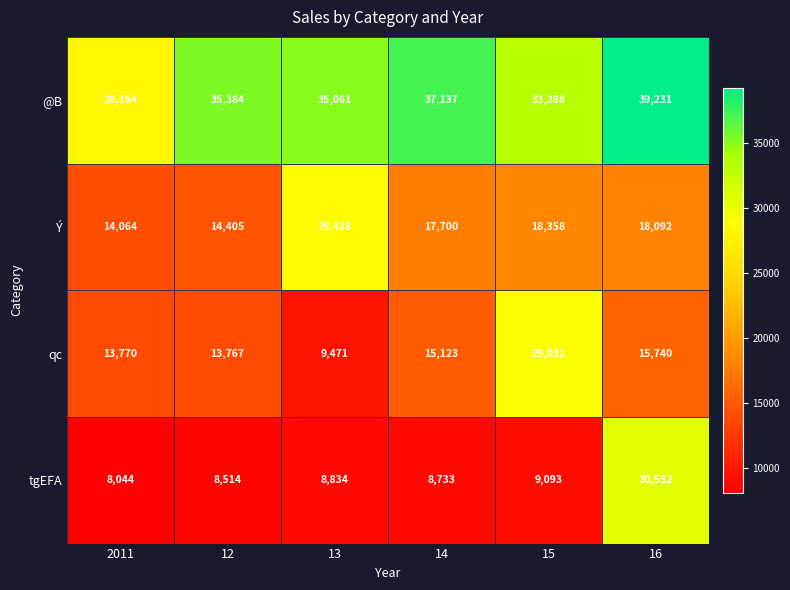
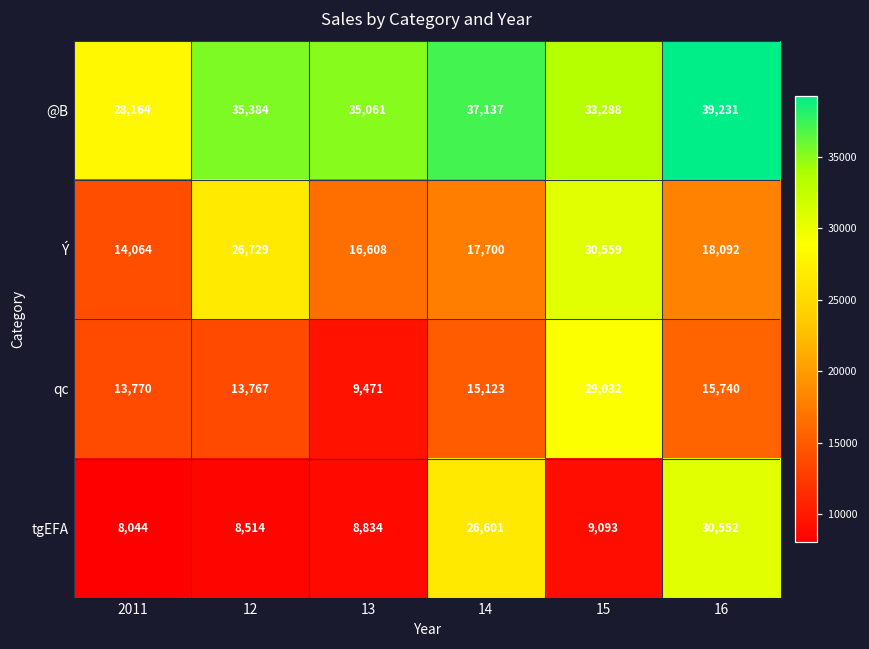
  {
    "@B": {
      "2011": "28,164",
      "12": "35,384",
      "13": "35,061",
      "14": "37,137",
      "15": "33,288",
      "16": "39,231"
    },
    "Ý": {
      "2011": "14,064",
-     "12": "14,405",
-     "13": "28,438",
+     "12": "26,729",
+     "13": "16,608",
      "14": "17,700",
-     "15": "18,358",
+     "15": "30,559",
      "16": "18,092"
    },
    "qc": {
      "2011": "13,770",
      "12": "13,767",
      "13": "9,471",
      "14": "15,123",
      "15": "29,032",
      "16": "15,740"
    },
    "tgEFA": {
      "2011": "8,044",
      "12": "8,514",
      "13": "8,834",
-     "14": "8,733",
+     "14": "26,601",
      "15": "9,093",
      "16": "30,552"
    }
  }
